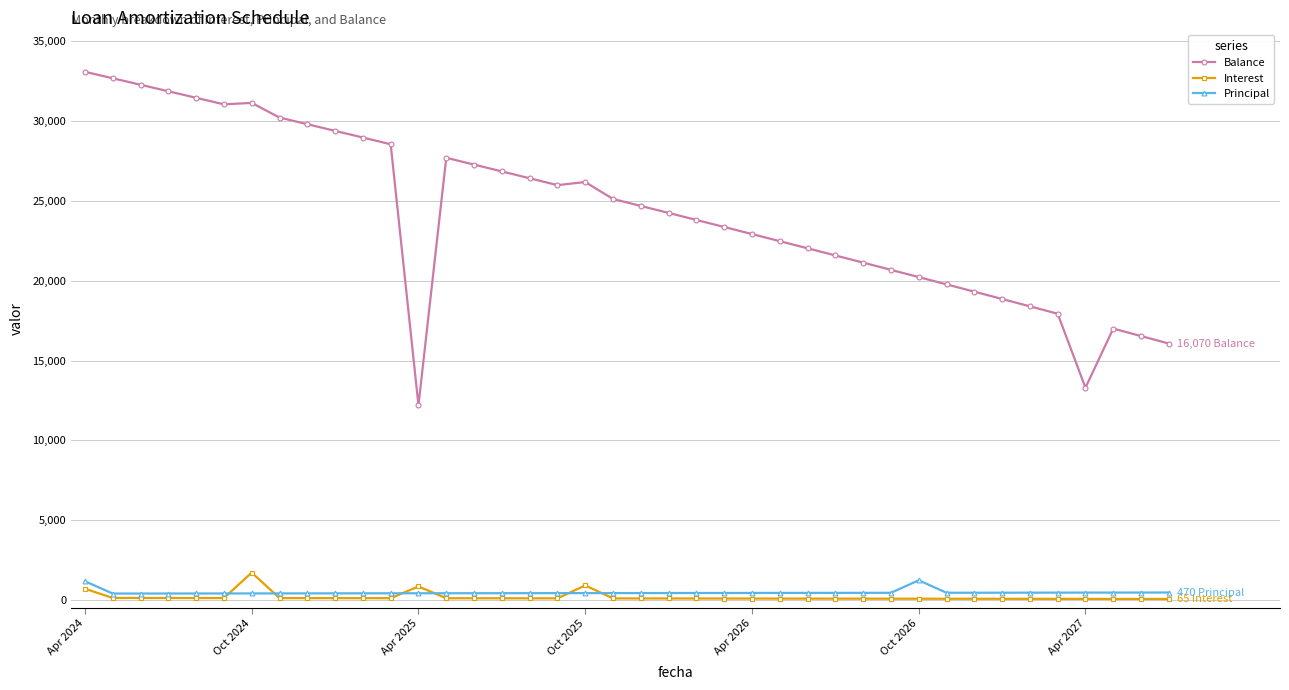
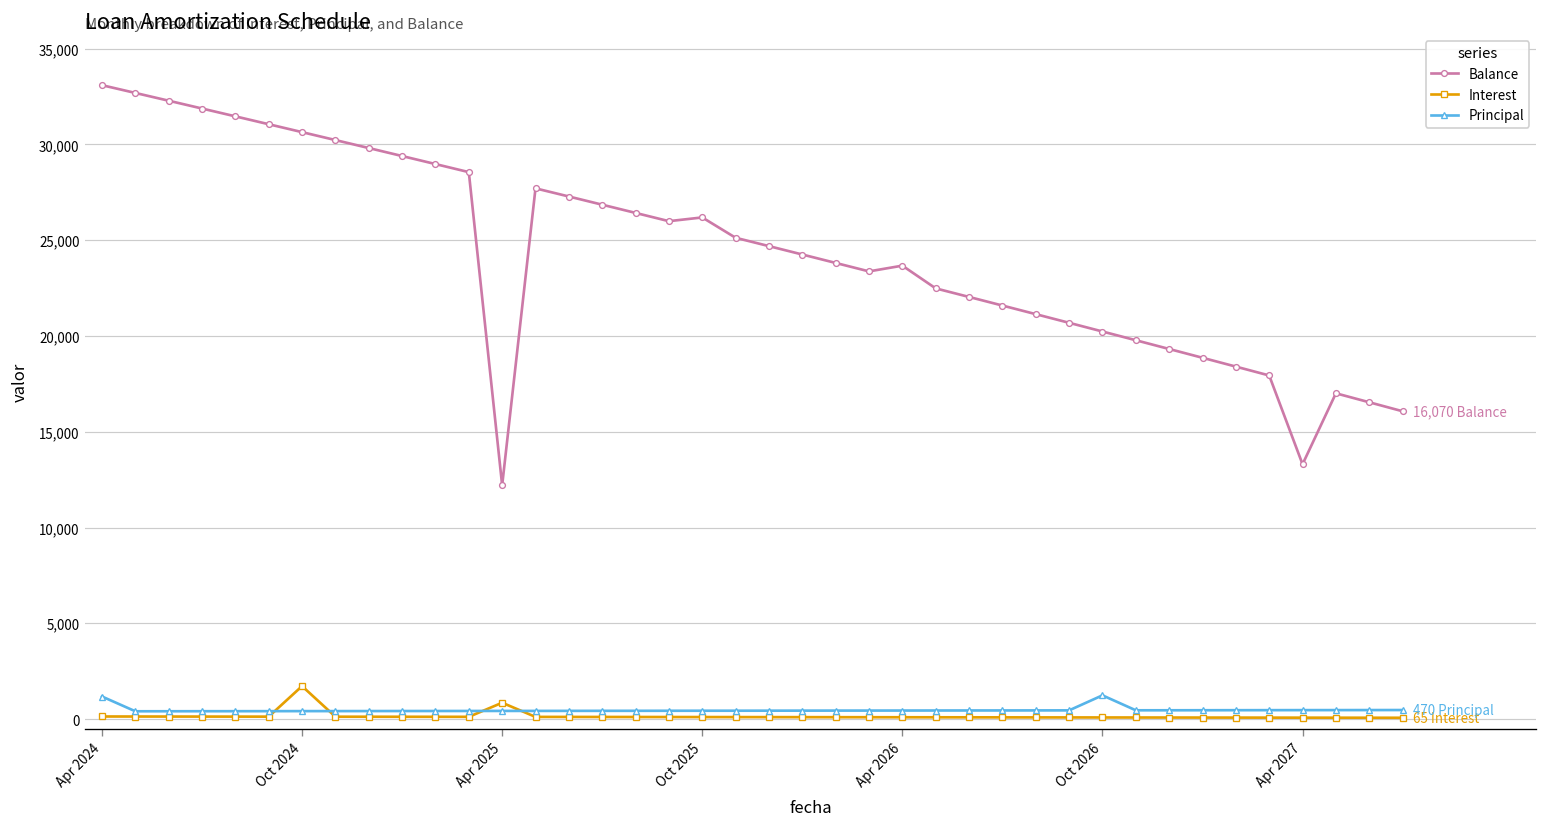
  {
    "Balance": {
      "Apr 2024": "33,100",
-     "Oct 2024": "31,200",
+     "Oct 2024": "30,600",
      "Apr 2025": "12,200",
      "Oct 2025": "26,200",
-     "Apr 2026": "22,900",
+     "Apr 2026": "23,700",
      "Oct 2026": "20,200",
      "Apr 2027": "13,300"
    },
    "Interest": {
-     "Apr 2024": "700",
+     "Apr 2024": "100",
      "Oct 2024": "1,700",
      "Apr 2025": "900",
-     "Oct 2025": "900",
+     "Oct 2025": "100",
      "Apr 2026": "100",
      "Oct 2026": "100",
      "Apr 2027": "100"
    },
    "Principal": {
      "Apr 2024": "1,200",
      "Oct 2024": "400",
      "Apr 2025": "400",
      "Oct 2025": "400",
      "Apr 2026": "400",
      "Oct 2026": "1,200",
      "Apr 2027": "500"
    }
  }
